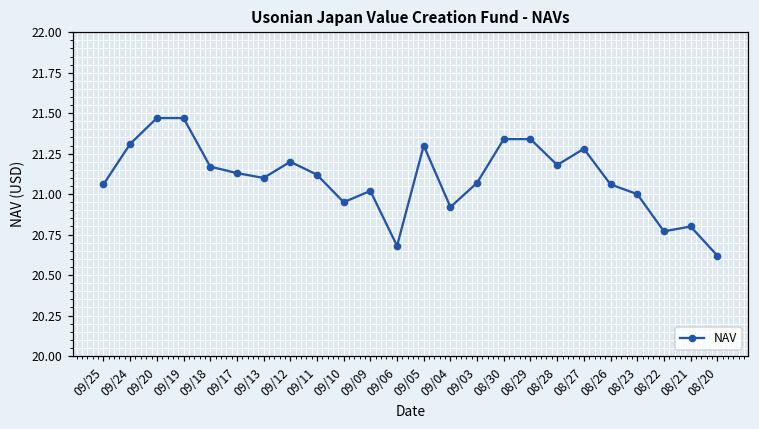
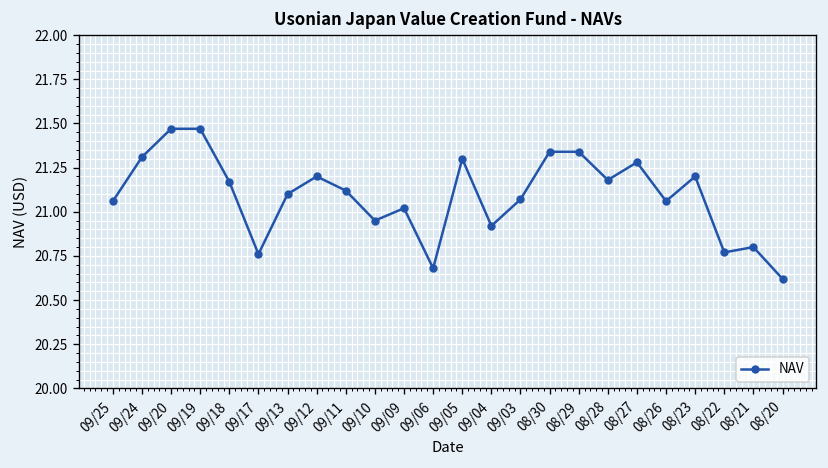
  {
    "09/25": 21.06,
    "09/24": 21.31,
    "09/20": 21.47,
    "09/19": 21.47,
    "09/18": 21.17,
-   "09/17": 21.13,
+   "09/17": 20.76,
    "09/13": 21.10,
    "09/12": 21.20,
    "09/11": 21.12,
    "09/10": 20.95,
    "09/09": 21.02,
    "09/06": 20.68,
    "09/05": 21.30,
    "09/04": 20.92,
    "09/03": 21.07,
    "08/30": 21.34,
    "08/29": 21.34,
    "08/28": 21.18,
    "08/27": 21.28,
    "08/26": 21.06,
-   "08/23": 21.0,
+   "08/23": 21.2,
    "08/22": 20.77,
    "08/21": 20.80,
    "08/20": 20.62
  }
